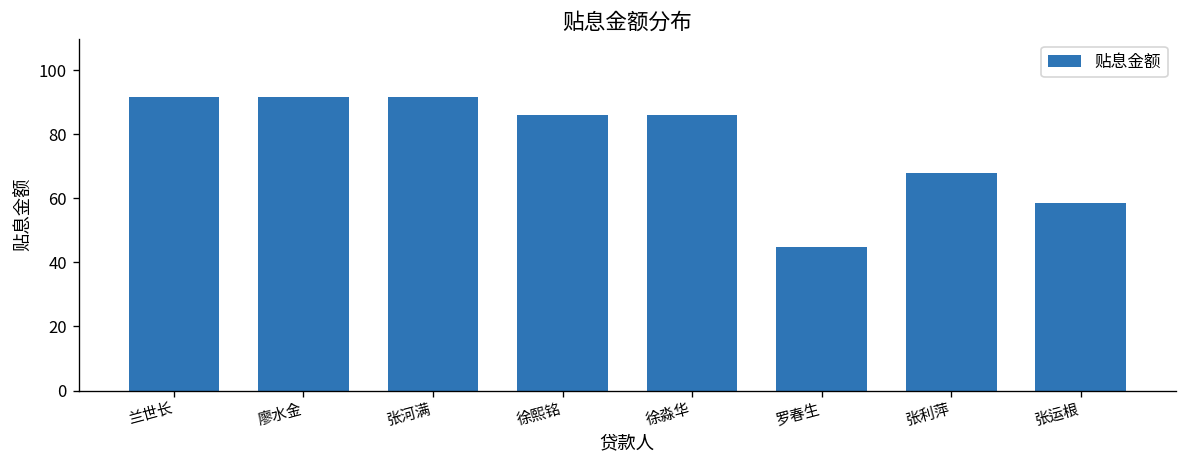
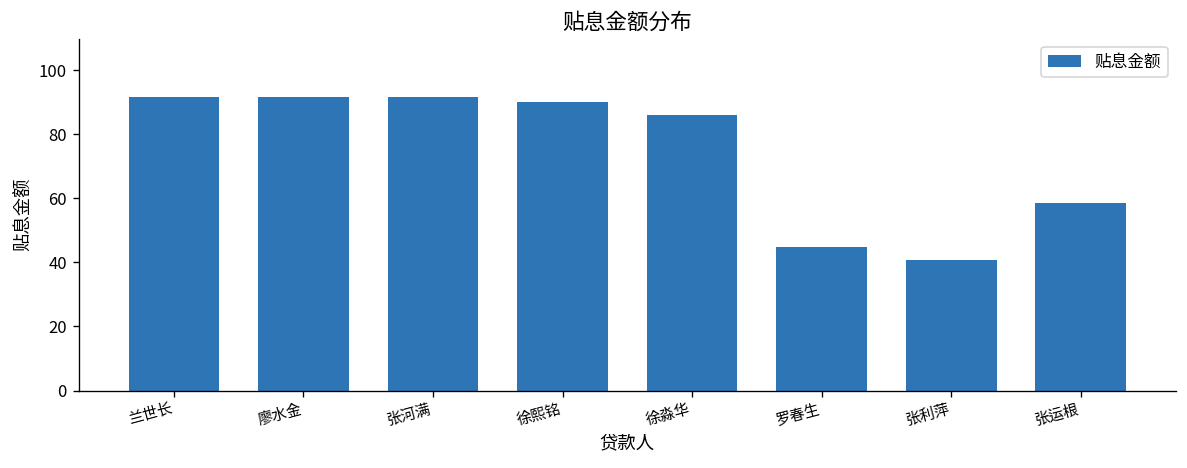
  {
    "兰世长": 91,
    "廖水金": 91,
    "张河满": 91,
-   "徐熙铭": 86,
+   "徐熙铭": 90,
    "徐淼华": 86,
    "罗春生": 45,
-   "张利萍": 68,
+   "张利萍": 41,
    "张运根": 58
  }
